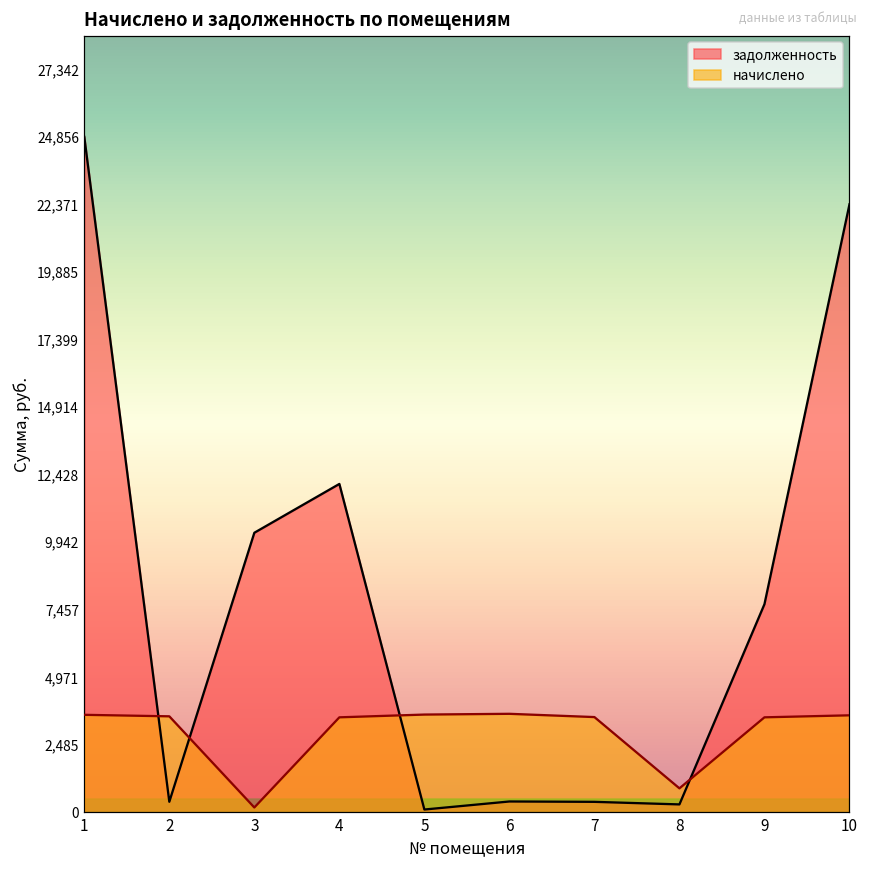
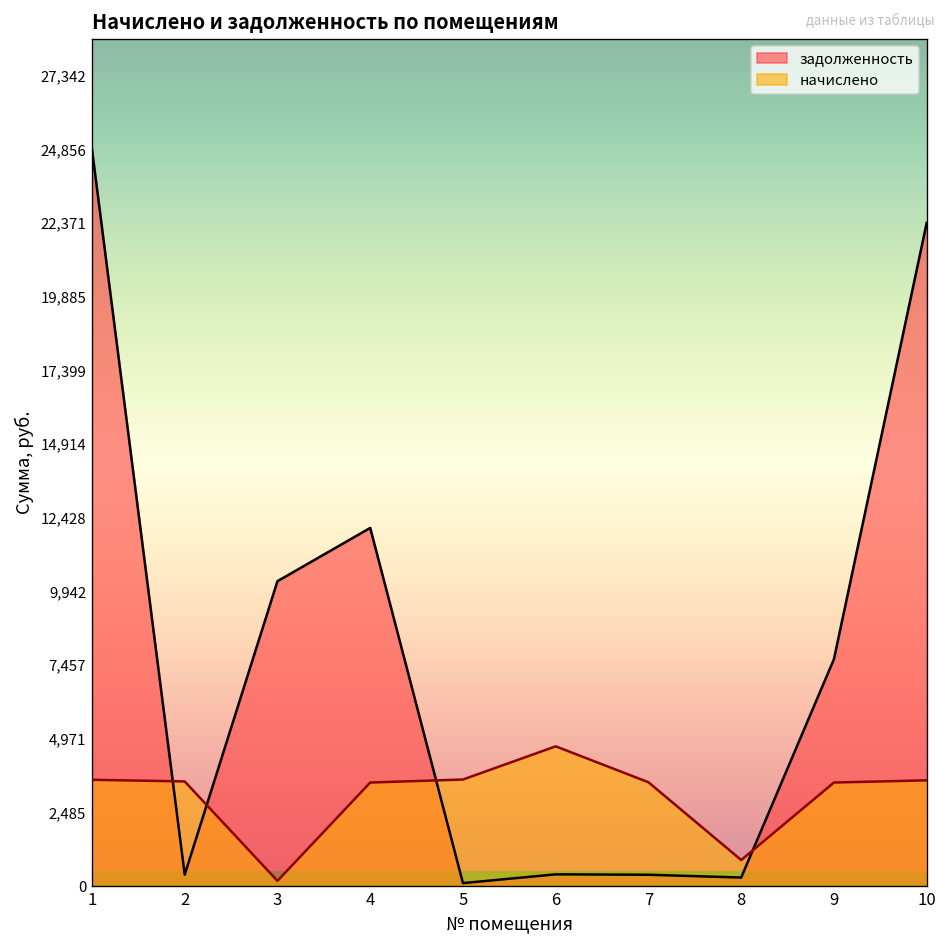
  {
    "задолженность": {
      "1": "24,900",
      "3": "10,300",
      "4": "12,100",
      "9": "7,700",
      "10": "22,400"
    },
    "начислено": {
      "1": "3,600",
      "2": "3,500",
      "4": "3,500",
      "5": "3,600",
-     "6": "3,600",
+     "6": "4,700",
      "7": "3,500",
      "8": "900",
      "9": "3,500",
      "10": "3,600"
    }
  }
